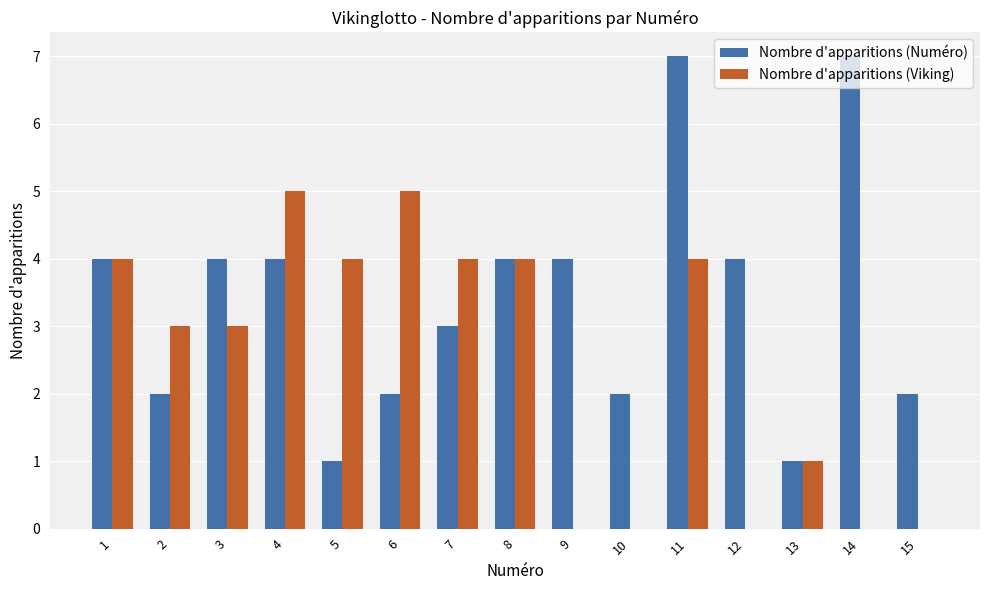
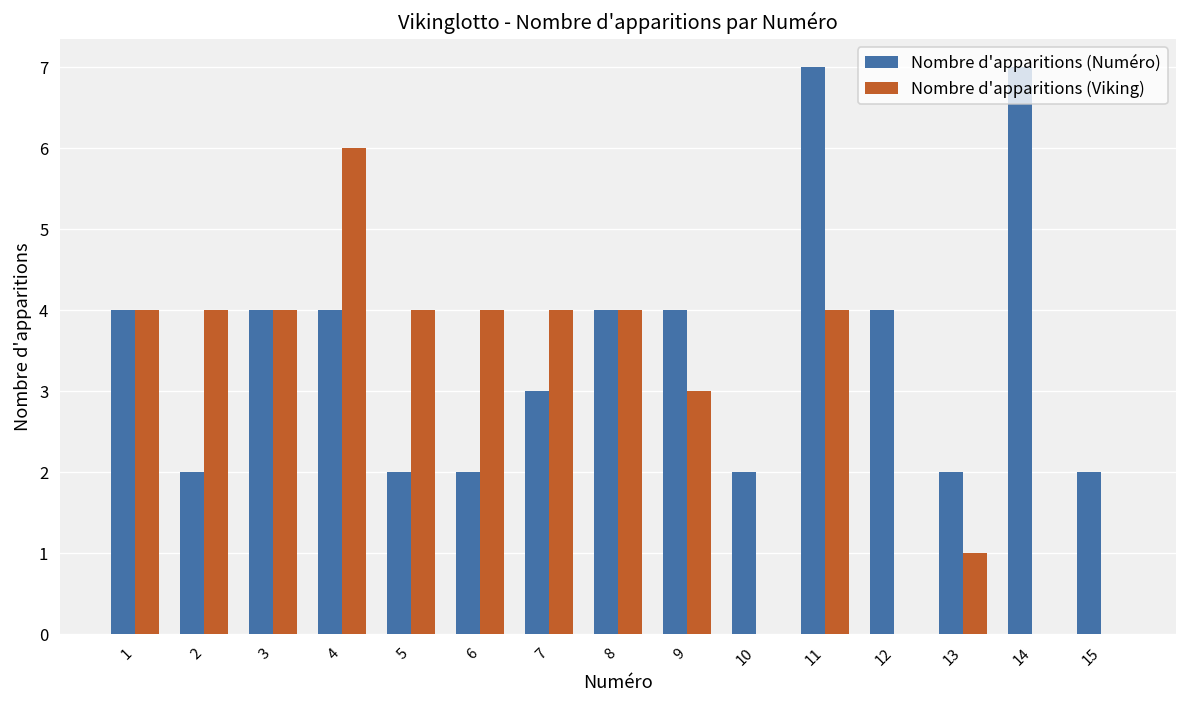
  {
    "Nombre d'apparitions (Numéro)": {
      "1": 4,
      "2": 2,
      "3": 4,
      "4": 4,
-     "5": 1,
+     "5": 2,
      "6": 2,
      "7": 3,
      "8": 4,
      "9": 4,
      "10": 2,
      "11": 7,
      "12": 4,
-     "13": 1,
+     "13": 2,
      "15": 2
    },
    "Nombre d'apparitions (Viking)": {
      "1": 4,
-     "2": 3,
-     "3": 3,
-     "4": 5,
+     "2": 4,
+     "3": 4,
+     "4": 6,
      "5": 4,
-     "6": 5,
+     "6": 4,
      "7": 4,
      "8": 4,
-     "9": 0,
+     "9": 3,
      "10": 0,
      "11": 4,
      "12": 0,
      "13": 1,
      "14": 0,
      "15": 0
    }
  }
